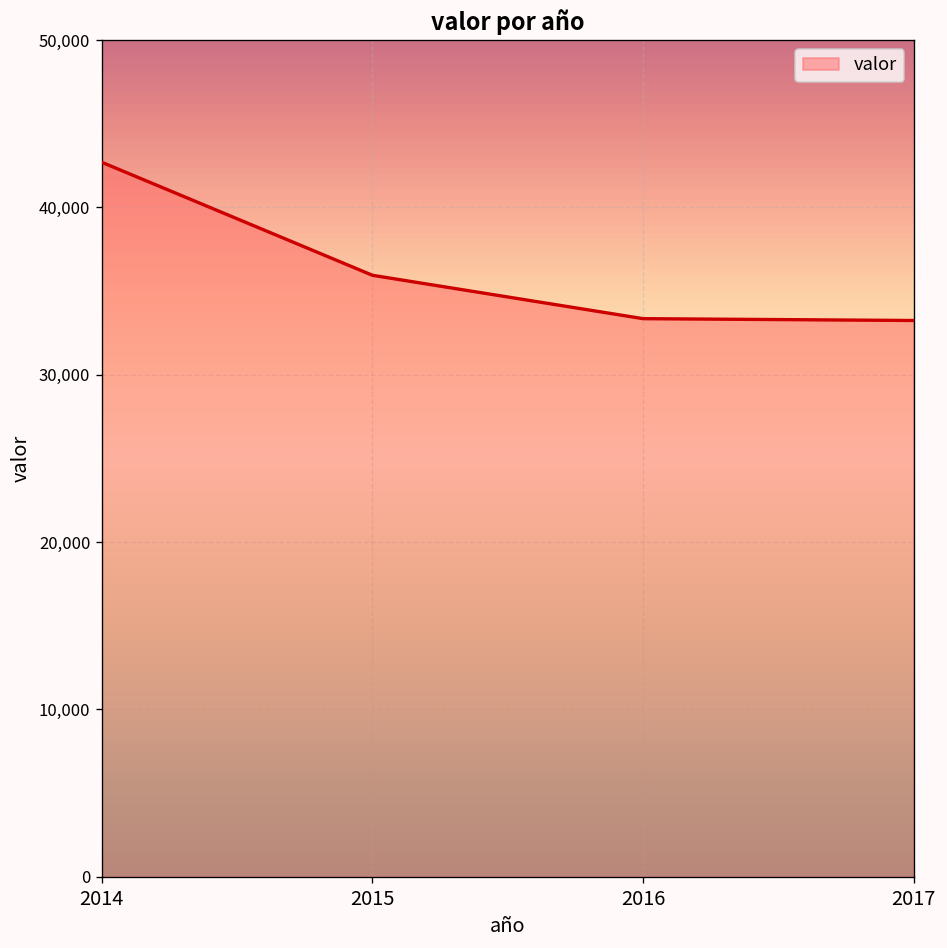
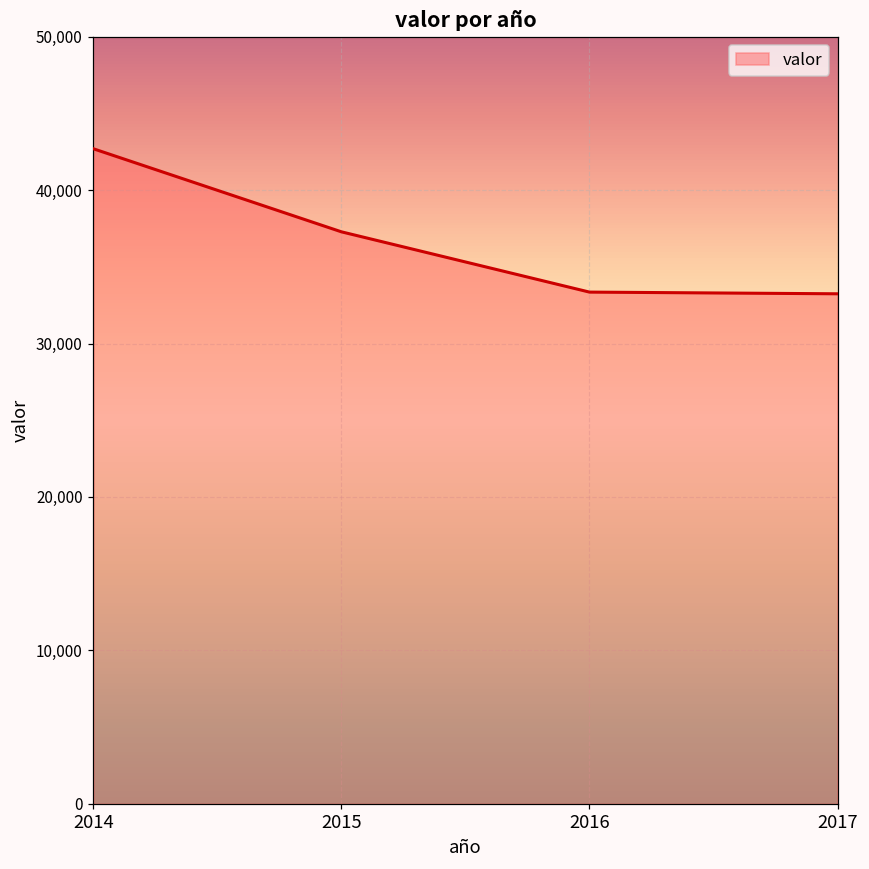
  {
    "2014": "42,700",
-   "2015": "35,900",
+   "2015": "37,300",
    "2016": "33,400",
    "2017": "33,200"
  }
